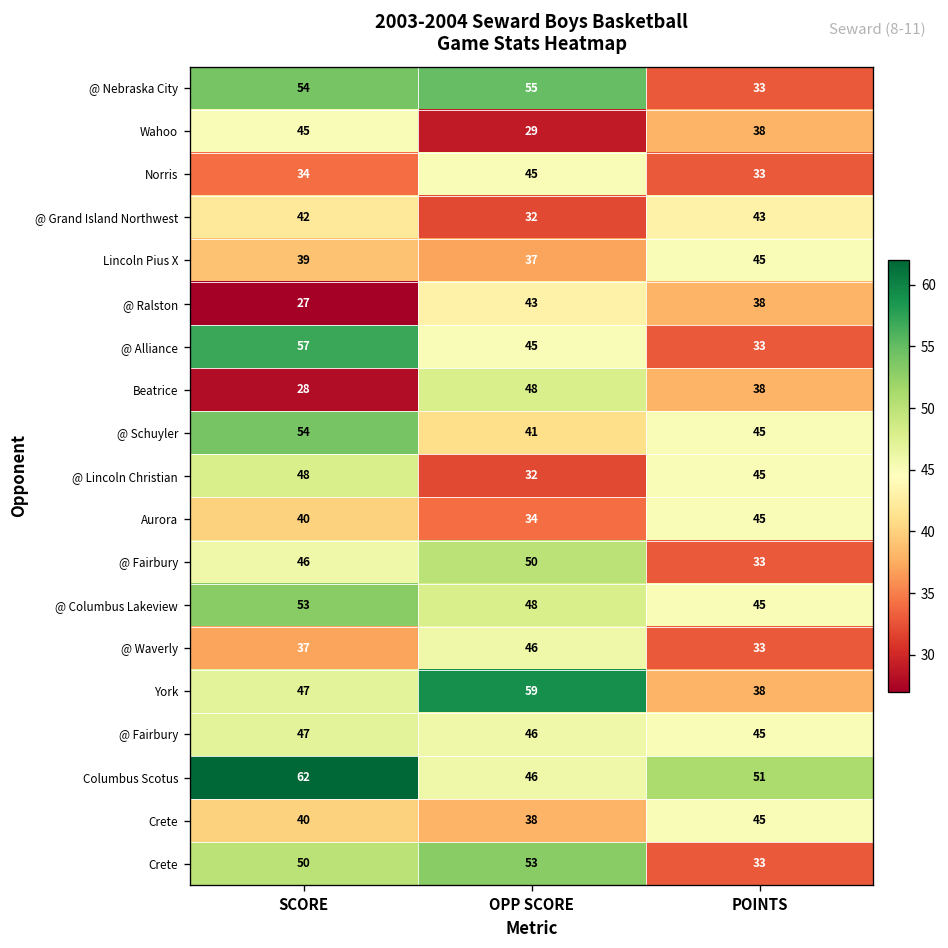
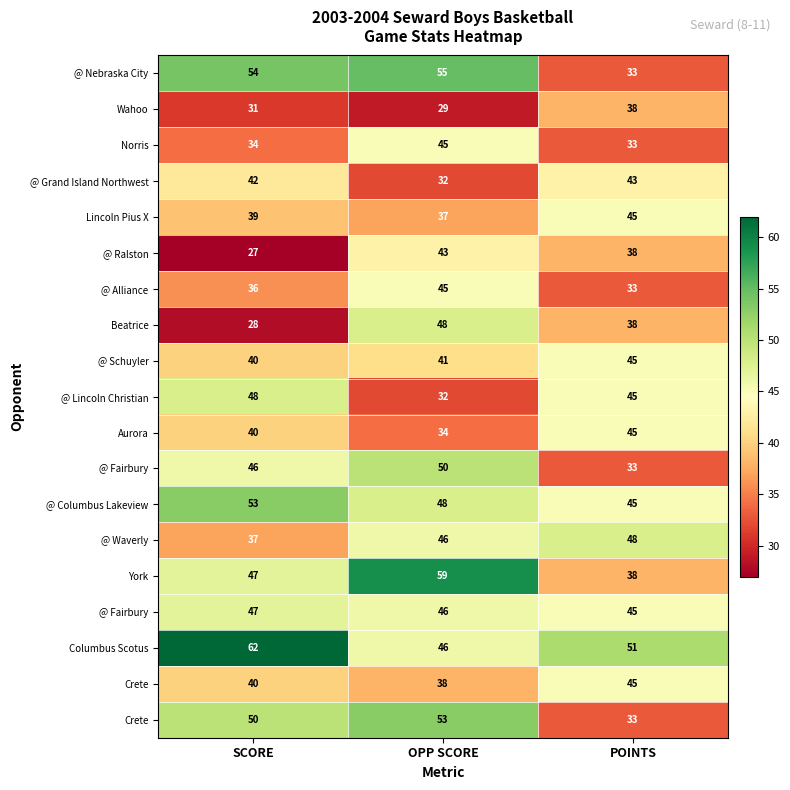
  {
    "@ Nebraska City": {
      "SCORE": 54,
      "OPP SCORE": 55,
      "POINTS": 33
    },
    "Wahoo": {
-     "SCORE": 45,
+     "SCORE": 31,
      "OPP SCORE": 29,
      "POINTS": 38
    },
    "Norris": {
      "SCORE": 34,
      "OPP SCORE": 45,
      "POINTS": 33
    },
    "@ Grand Island Northwest": {
      "SCORE": 42,
      "OPP SCORE": 32,
      "POINTS": 43
    },
    "Lincoln Pius X": {
      "SCORE": 39,
      "OPP SCORE": 37,
      "POINTS": 45
    },
    "@ Ralston": {
      "SCORE": 27,
      "OPP SCORE": 43,
      "POINTS": 38
    },
    "@ Alliance": {
-     "SCORE": 57,
+     "SCORE": 36,
      "OPP SCORE": 45,
      "POINTS": 33
    },
    "Beatrice": {
      "SCORE": 28,
      "OPP SCORE": 48,
      "POINTS": 38
    },
    "@ Schuyler": {
-     "SCORE": 54,
+     "SCORE": 40,
      "OPP SCORE": 41,
      "POINTS": 45
    },
    "@ Lincoln Christian": {
      "SCORE": 48,
      "OPP SCORE": 32,
      "POINTS": 45
    },
    "Aurora": {
      "SCORE": 40,
      "OPP SCORE": 34,
      "POINTS": 45
    },
    "@ Columbus Lakeview": {
      "SCORE": 53,
      "OPP SCORE": 48,
      "POINTS": 45
    },
    "@ Waverly": {
      "SCORE": 37,
      "OPP SCORE": 46,
-     "POINTS": 33
+     "POINTS": 48
    },
    "York": {
      "SCORE": 47,
      "OPP SCORE": 59,
      "POINTS": 38
    },
    "Columbus Scotus": {
      "SCORE": 62,
      "OPP SCORE": 46,
      "POINTS": 51
    }
  }
